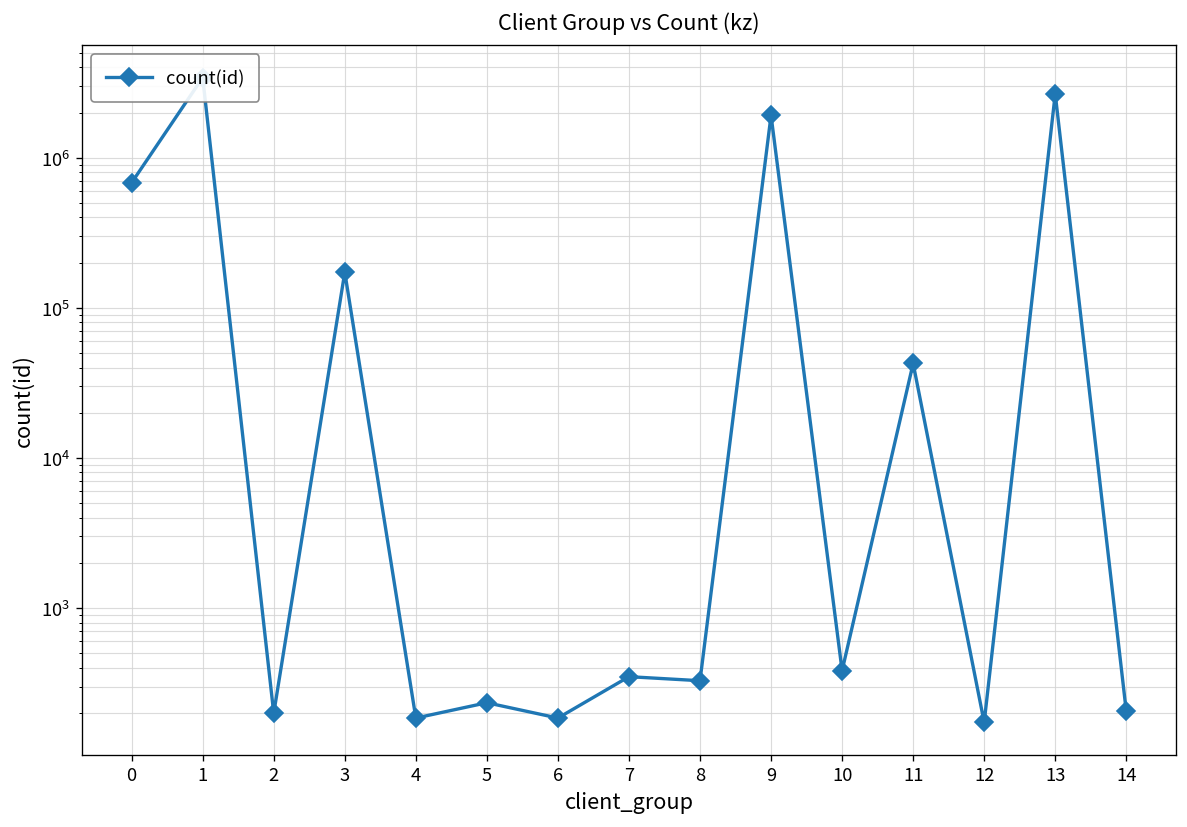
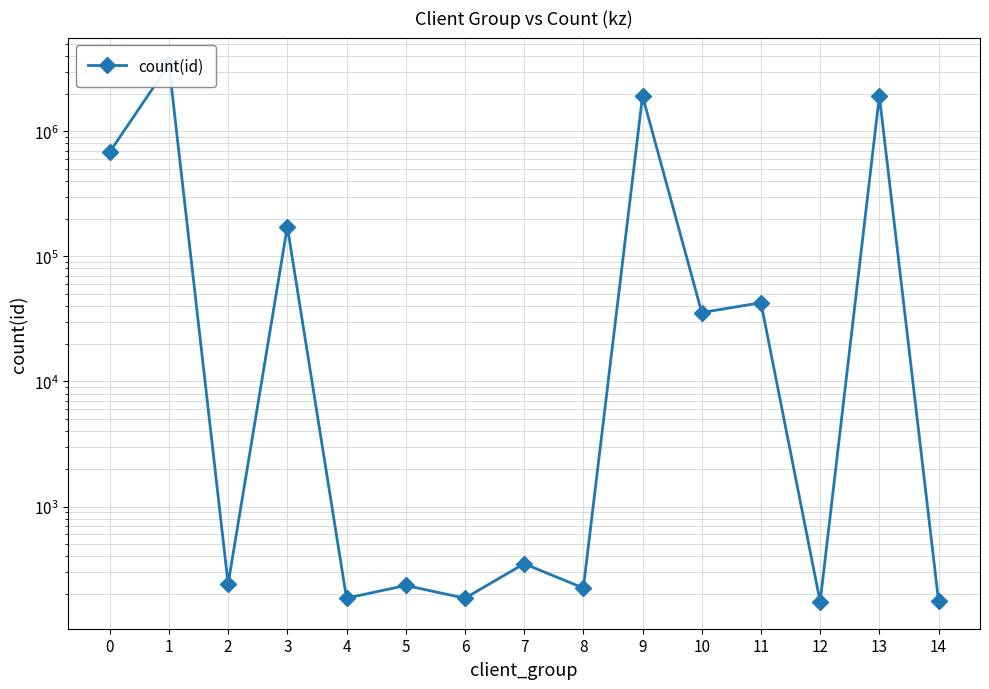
  {
    "0": 700000,
-   "2": 200,
+   "2": 240,
    "3": 170000,
    "4": 190,
    "5": 230,
    "6": 190,
    "7": 350,
-   "8": 330,
+   "8": 220,
    "9": 1900000,
-   "10": 380,
+   "10": 36000,
    "11": 43000,
    "12": 170,
-   "13": 2700000,
-   "14": 210
+   "13": 1900000,
+   "14": 180
  }
